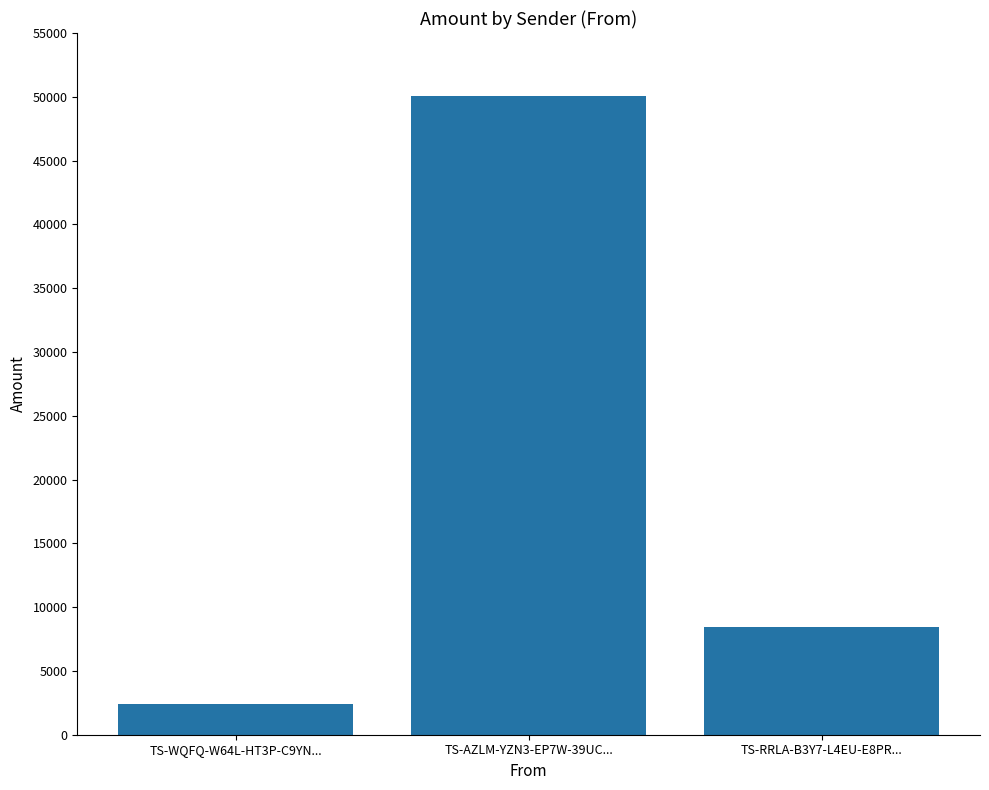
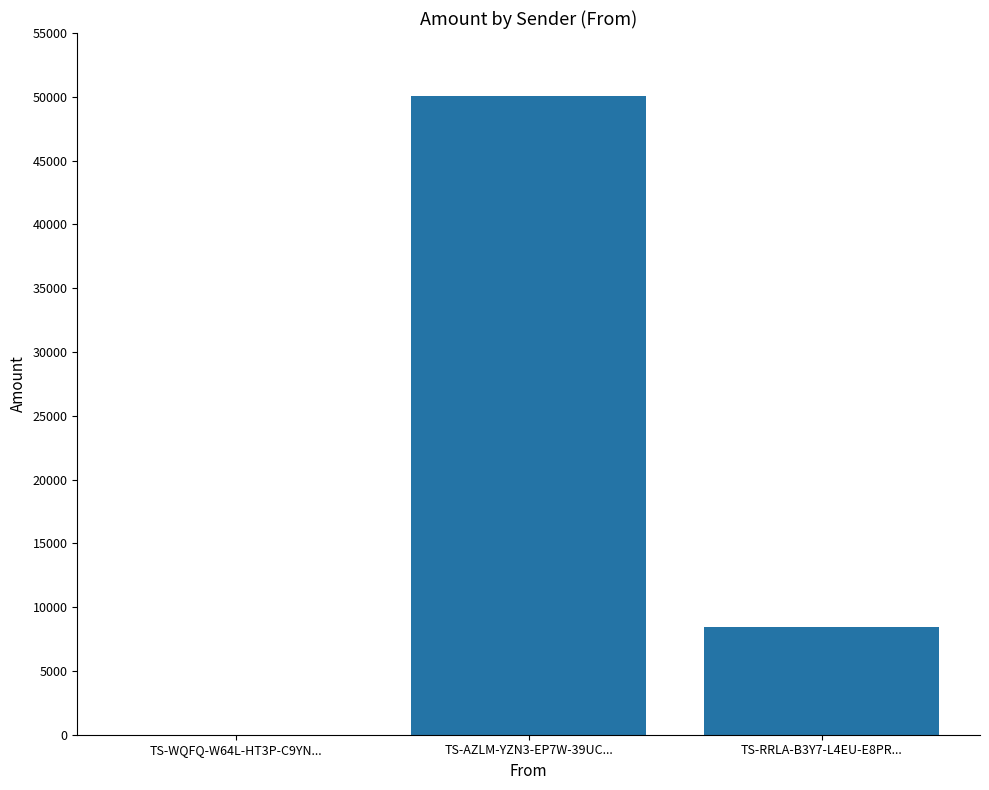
  {
-   "TS-WQFQ-W64L-HT3P-C9YN...": 2400,
+   "TS-WQFQ-W64L-HT3P-C9YN...": 0,
    "TS-AZLM-YZN3-EP7W-39UC...": 50000,
    "TS-RRLA-B3Y7-L4EU-E8PR...": 8500
  }
